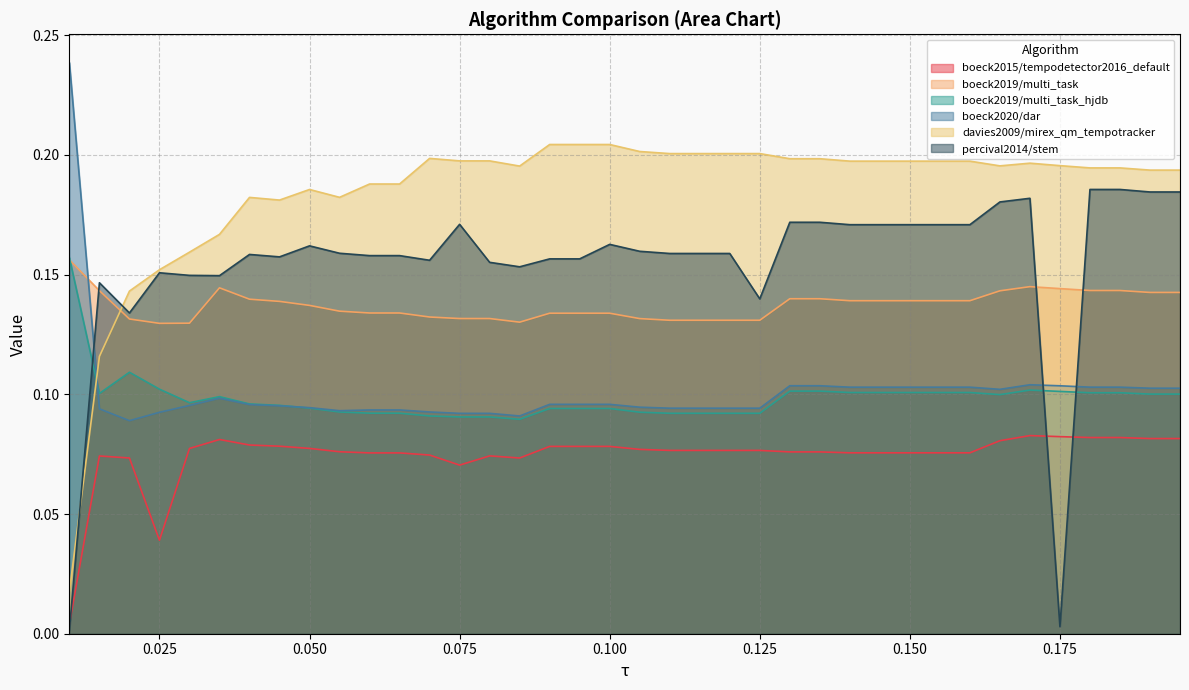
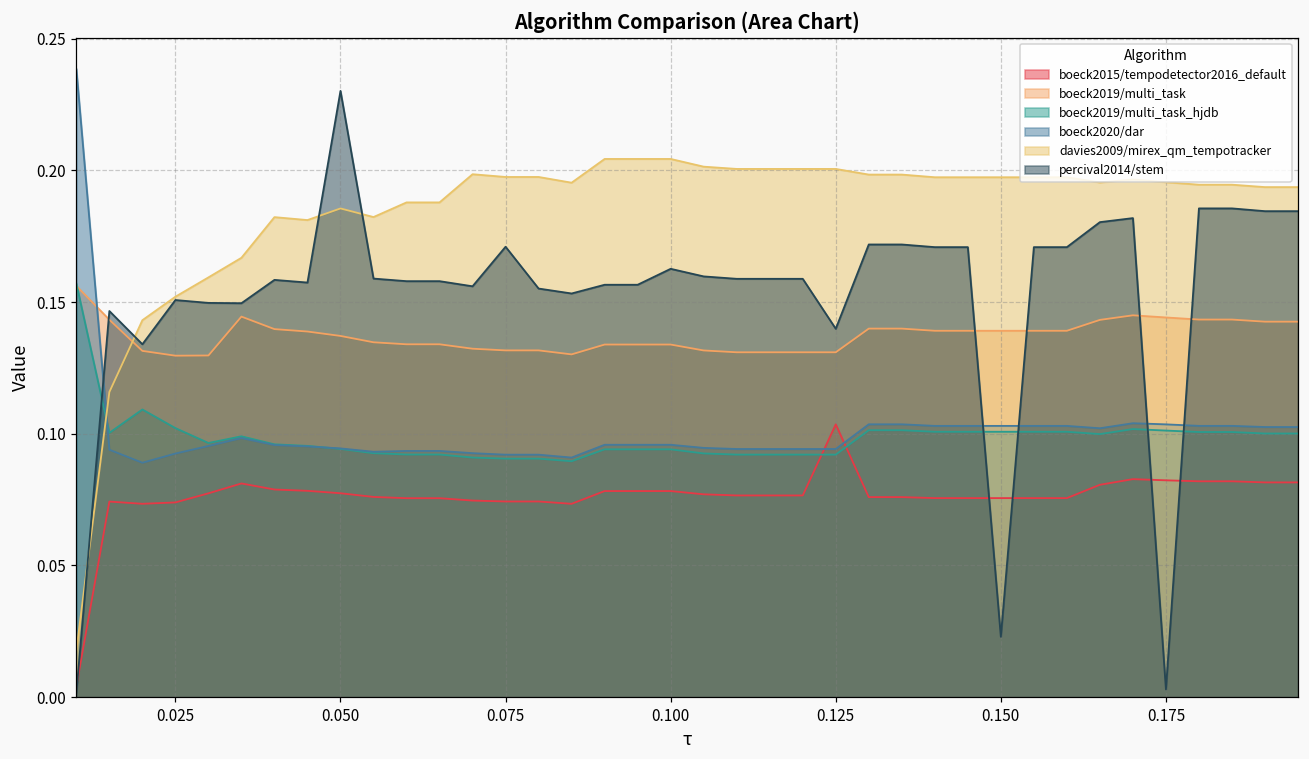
  {
    "boeck2015/tempodetector2016_default": {
-     "0.025": 0.039,
+     "0.025": 0.074,
      "0.050": 0.077,
-     "0.075": 0.070,
+     "0.075": 0.074,
      "0.100": 0.078,
-     "0.125": 0.077,
+     "0.125": 0.104,
      "0.150": 0.076,
      "0.175": 0.082
    },
    "percival2014/stem": {
      "0.025": 0.151,
-     "0.050": 0.162,
+     "0.050": 0.230,
      "0.075": 0.171,
      "0.100": 0.163,
      "0.125": 0.140,
-     "0.150": 0.171,
+     "0.150": 0.023,
      "0.175": 0.003
    }
  }
